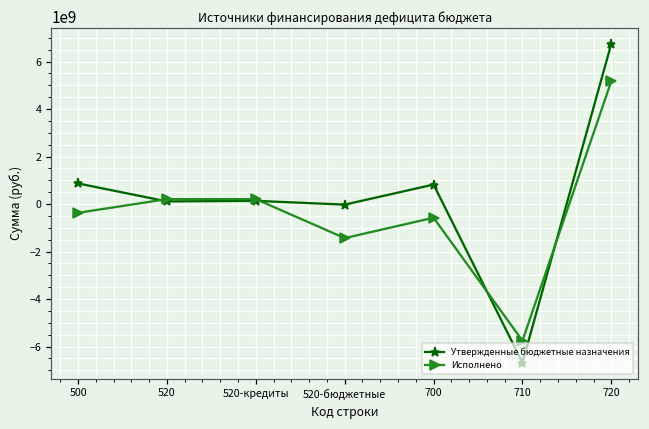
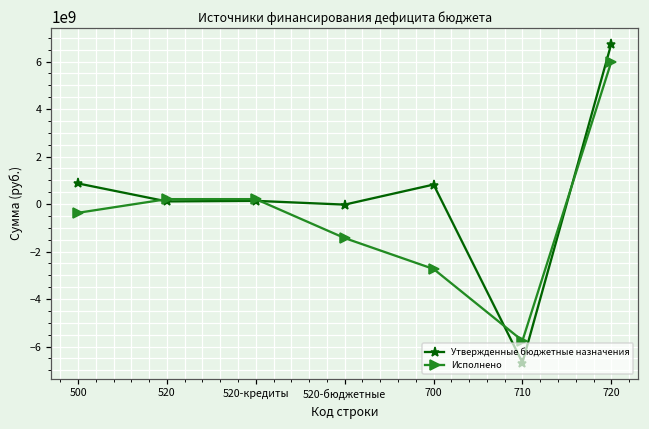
  {
    "Утвержденные бюджетные назначения": {
      "500": 900000000,
      "520-бюджетные": 0,
      "700": 800000000,
      "720": 6800000000
    },
    "Исполнено": {
      "500": -400000000,
      "520-бюджетные": -1400000000,
-     "700": -600000000,
+     "700": -2700000000,
      "710": -5800000000,
-     "720": 5200000000
+     "720": 6000000000
    }
  }
